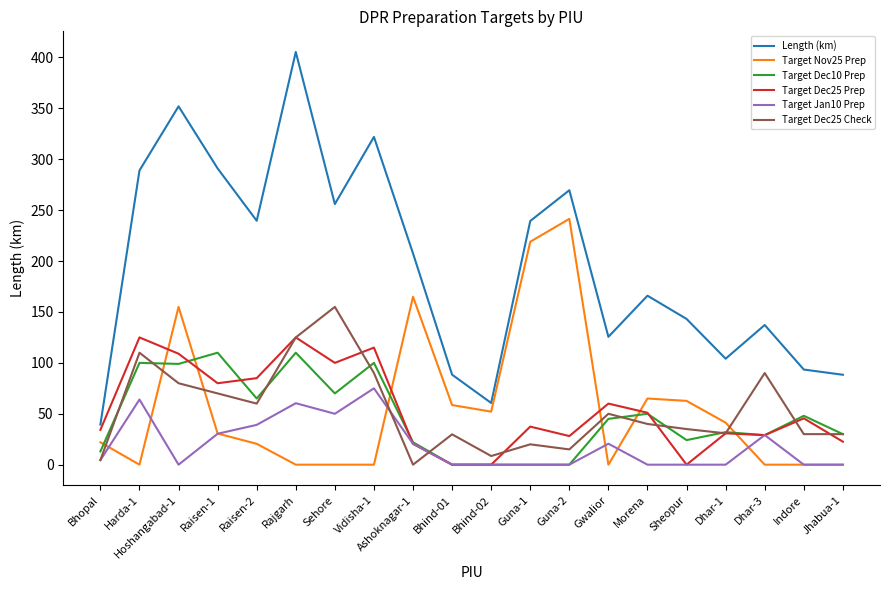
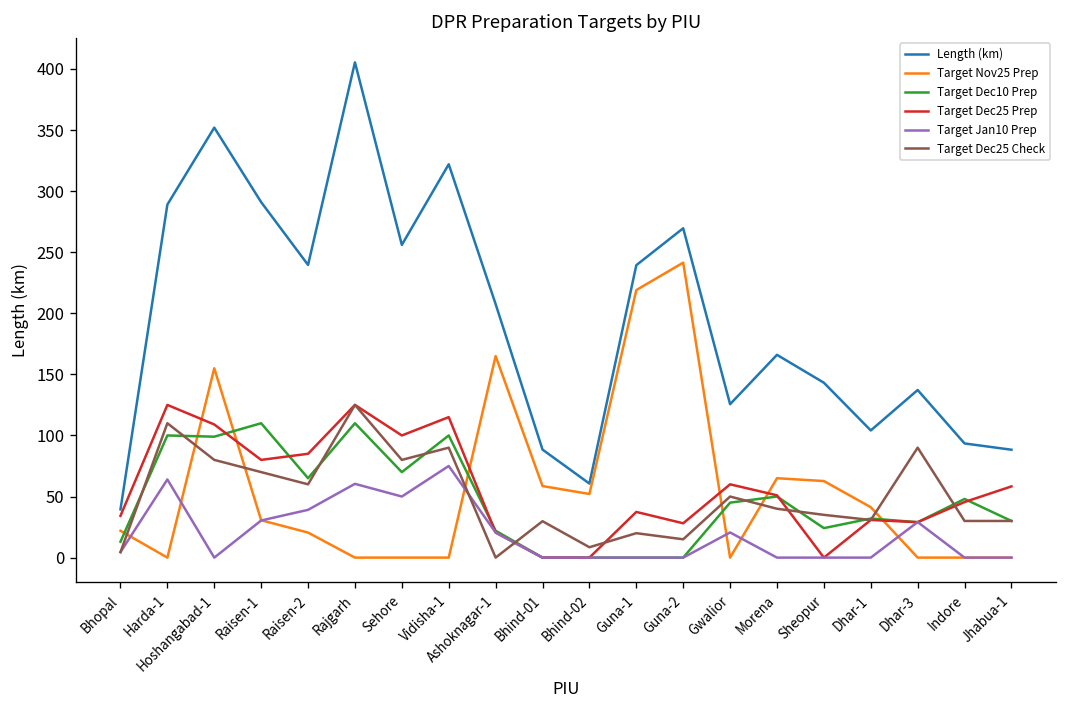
  {
    "Length (km)": {
      "Bhopal": 39,
      "Harda-1": 289,
      "Hoshangabad-1": 352,
      "Raisen-1": 291,
      "Raisen-2": 240,
      "Rajgarh": 405,
      "Sehore": 256,
      "Vidisha-1": 322,
      "Ashoknagar-1": 208,
      "Bhind-01": 88,
      "Bhind-02": 61,
      "Guna-1": 239,
      "Guna-2": 270,
      "Gwalior": 126,
      "Morena": 166,
      "Sheopur": 143,
      "Dhar-1": 104,
      "Dhar-3": 137,
      "Indore": 93,
      "Jhabua-1": 88
    },
    "Target Nov25 Prep": {
      "Bhopal": 22,
      "Harda-1": 0,
      "Hoshangabad-1": 155,
      "Raisen-2": 21,
      "Rajgarh": 0,
      "Sehore": 0,
      "Vidisha-1": 0,
      "Ashoknagar-1": 165,
      "Bhind-01": 59,
      "Bhind-02": 52,
      "Guna-1": 219,
      "Guna-2": 241,
      "Gwalior": 0,
      "Morena": 65,
      "Sheopur": 63,
      "Dhar-1": 41,
      "Dhar-3": 0
    },
    "Target Dec10 Prep": {
      "Bhopal": 13,
      "Harda-1": 100,
      "Hoshangabad-1": 99,
      "Raisen-1": 110,
      "Raisen-2": 65,
      "Rajgarh": 110,
      "Sehore": 70,
      "Vidisha-1": 100,
      "Gwalior": 45,
      "Sheopur": 24,
      "Indore": 48
    },
    "Target Dec25 Prep": {
      "Bhopal": 34,
      "Harda-1": 125,
      "Hoshangabad-1": 109,
      "Raisen-1": 80,
      "Raisen-2": 85,
      "Sehore": 100,
      "Vidisha-1": 115,
      "Guna-1": 37,
      "Guna-2": 28,
      "Gwalior": 60,
      "Indore": 46,
-     "Jhabua-1": 23
+     "Jhabua-1": 58
    },
    "Target Jan10 Prep": {
      "Harda-1": 64,
      "Hoshangabad-1": 0,
      "Raisen-2": 39,
      "Rajgarh": 60,
      "Sehore": 50,
      "Vidisha-1": 75,
      "Gwalior": 21,
      "Morena": 0,
      "Dhar-1": 0
    },
    "Target Dec25 Check": {
      "Harda-1": 110,
      "Hoshangabad-1": 80,
      "Raisen-1": 70,
      "Raisen-2": 60,
-     "Sehore": 155,
+     "Sehore": 80,
      "Vidisha-1": 90,
      "Ashoknagar-1": 0,
      "Bhind-01": 30,
      "Bhind-02": 9,
      "Guna-1": 20,
      "Guna-2": 15,
      "Gwalior": 50,
      "Morena": 40,
      "Sheopur": 35,
      "Dhar-3": 90,
      "Indore": 30
    }
  }
